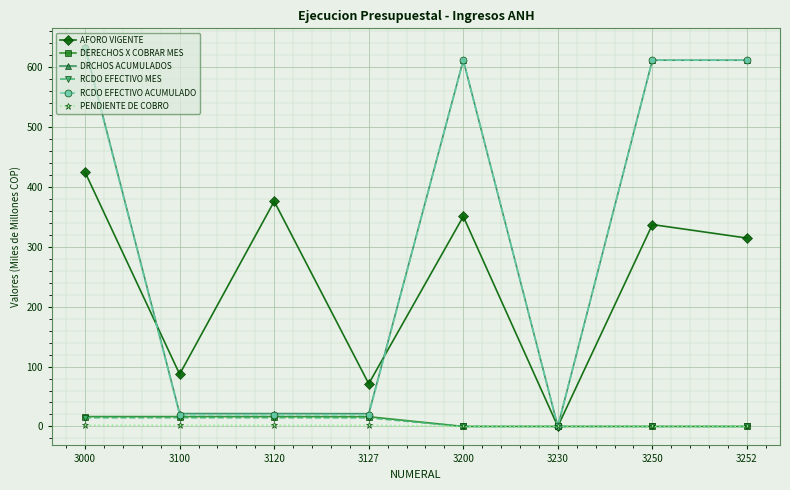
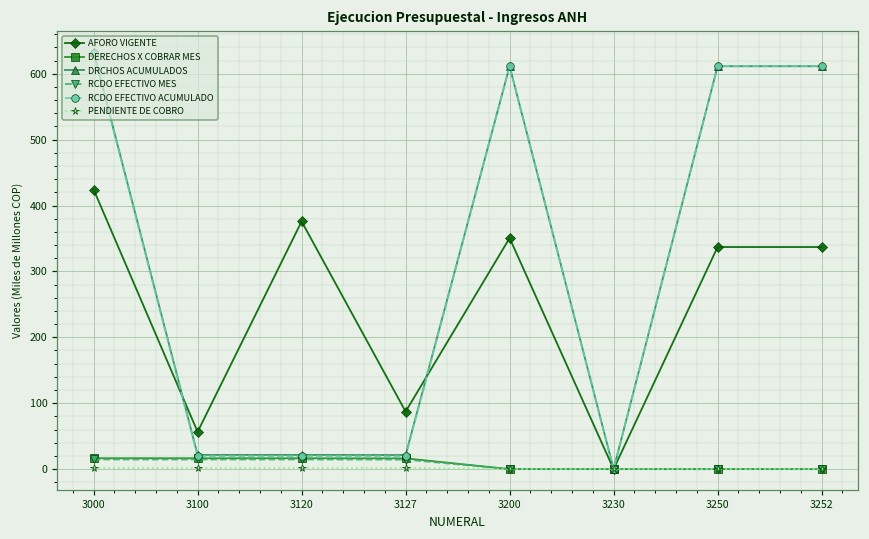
  {
    "AFORO VIGENTE": {
      "3000": 420,
-     "3100": 90,
+     "3100": 60,
      "3120": 380,
-     "3127": 70,
+     "3127": 90,
      "3200": 350,
      "3250": 340,
-     "3252": 310
+     "3252": 340
    }
  }
